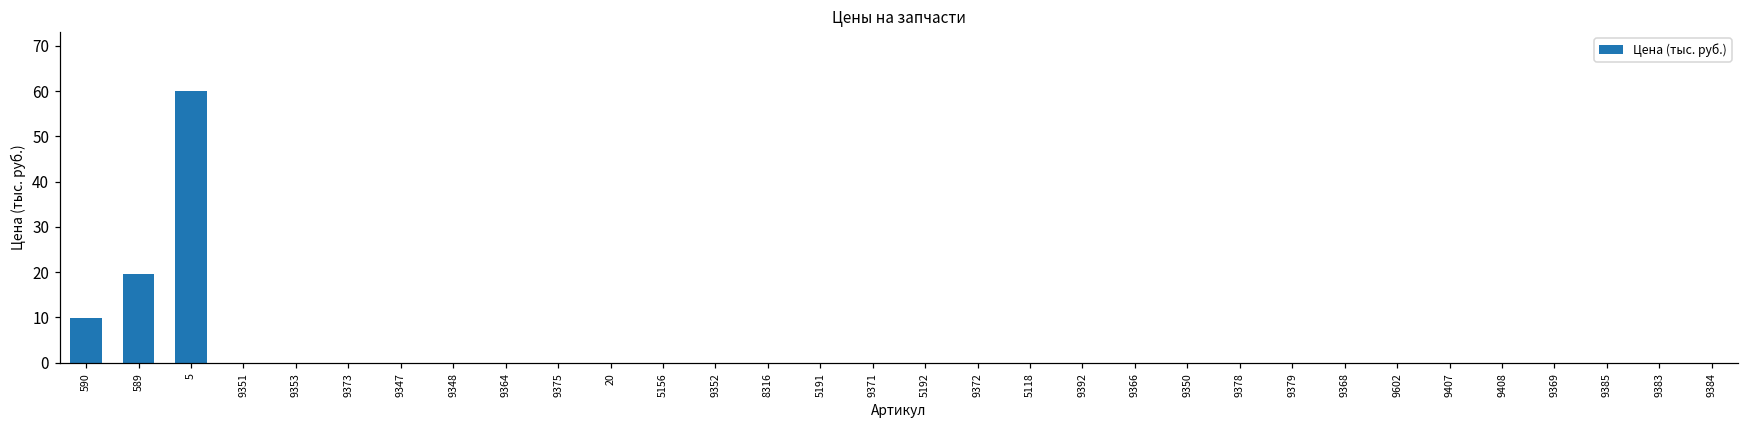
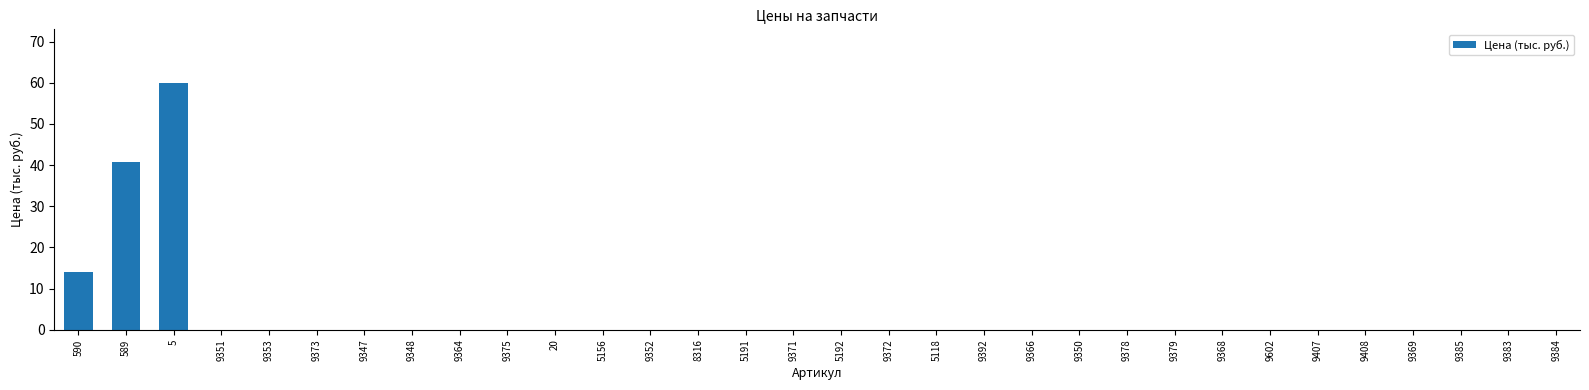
  {
-   "590": 10,
-   "589": 20,
+   "590": 14,
+   "589": 41,
    "5": 60,
    "9351": 0,
    "9353": 0,
    "9373": 0,
    "9347": 0,
    "9348": 0,
    "9364": 0,
    "9375": 0,
    "20": 0,
    "5156": 0,
    "9352": 0,
    "8316": 0,
    "5191": 0,
    "9371": 0,
    "5192": 0,
    "9372": 0,
    "5118": 0,
    "9392": 0,
    "9366": 0,
    "9350": 0,
    "9378": 0,
    "9379": 0,
    "9368": 0,
    "9602": 0,
    "9407": 0,
    "9408": 0,
    "9369": 0,
    "9385": 0,
    "9383": 0,
    "9384": 0
  }
